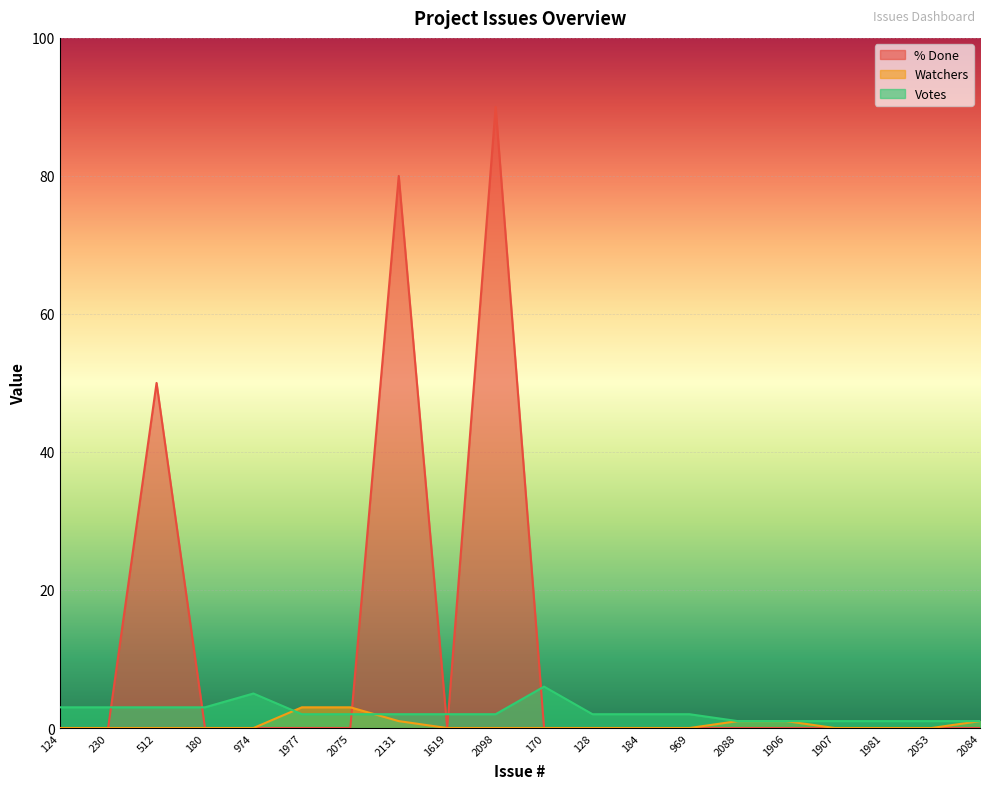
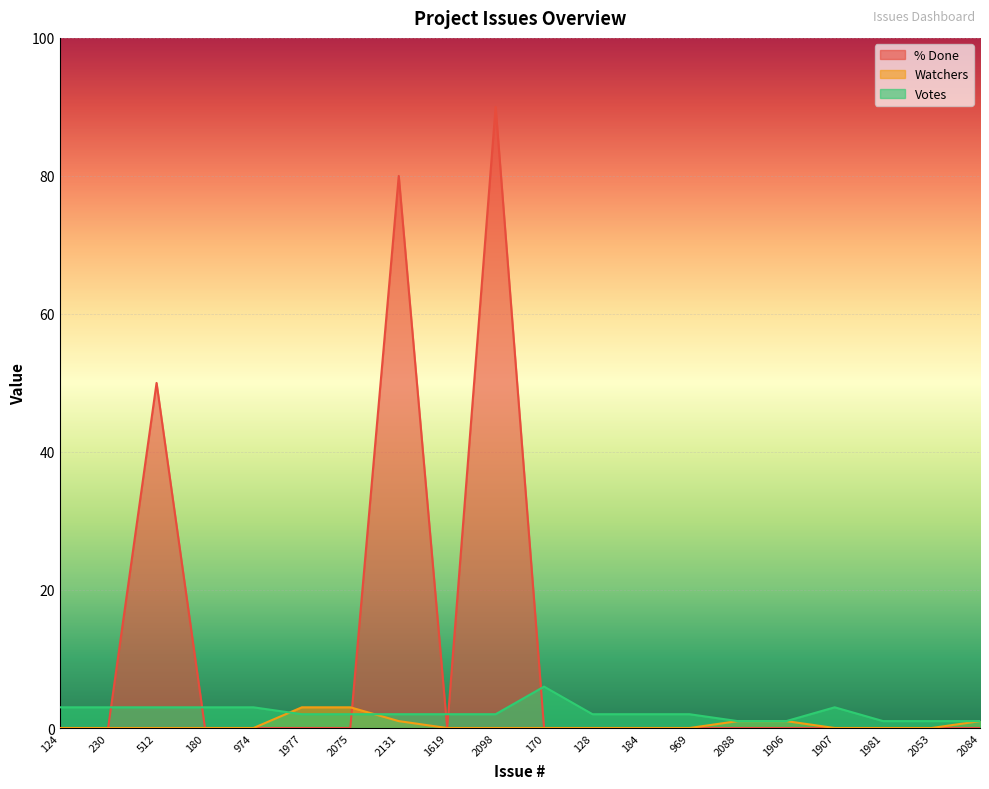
  {
    "% Done": {
      "512": 50,
      "1977": 0,
      "2075": 0,
      "2131": 80,
      "2098": 90,
      "2088": 0,
      "1906": 0,
      "2084": 0
    },
    "Watchers": {
      "512": 0,
      "1977": 3,
      "2075": 3,
      "2131": 1,
      "2098": 0
    },
    "Votes": {
      "124": 3,
      "230": 3,
      "512": 3,
      "180": 3,
-     "974": 5,
+     "974": 3,
      "1977": 2,
      "2075": 2,
      "2131": 2,
      "1619": 2,
      "2098": 2,
      "170": 6,
      "128": 2,
      "184": 2,
      "969": 2,
-     "1907": 1,
+     "1907": 3,
      "1981": 1,
      "2053": 1
    }
  }
